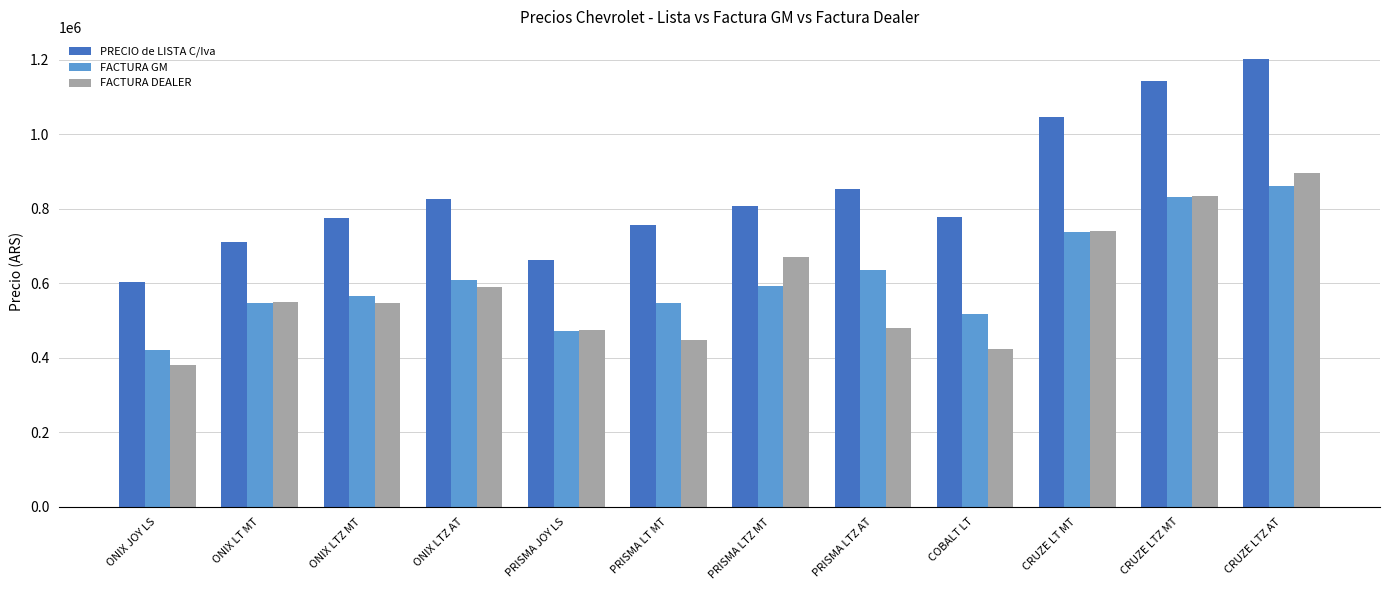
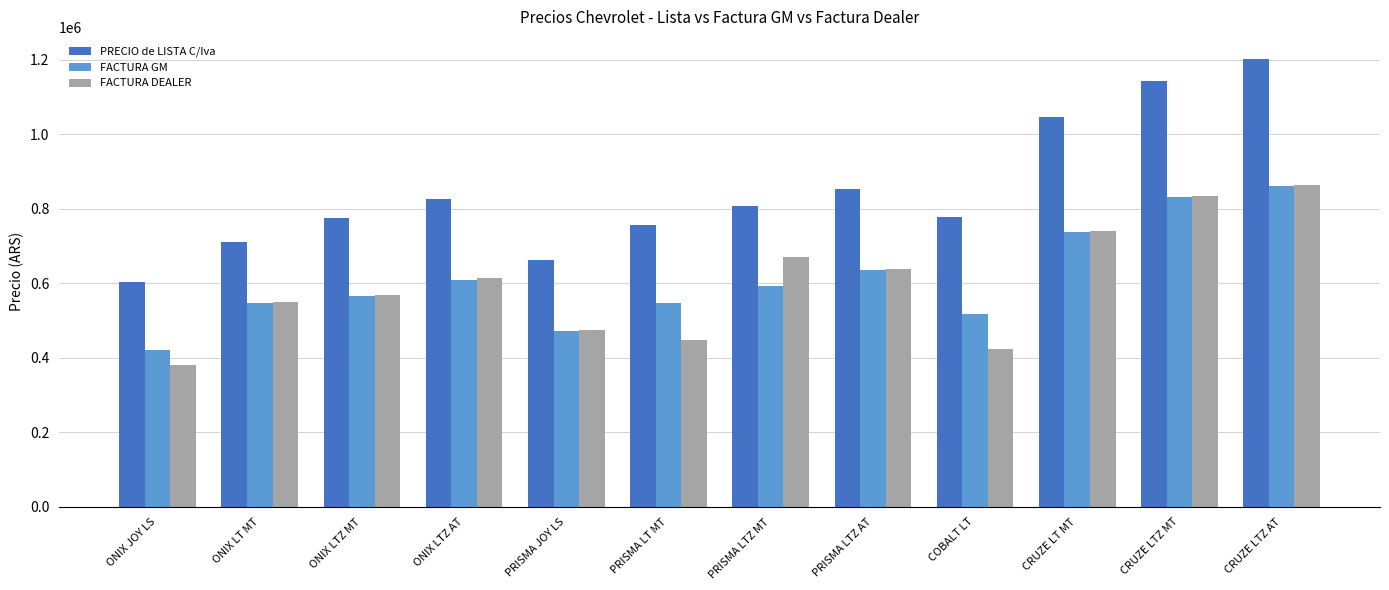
  {
    "FACTURA DEALER": {
      "ONIX JOY LS": 380000,
      "ONIX LT MT": 550000,
-     "ONIX LTZ MT": 550000,
-     "ONIX LTZ AT": 590000,
+     "ONIX LTZ MT": 570000,
+     "ONIX LTZ AT": 610000,
      "PRISMA JOY LS": 470000,
      "PRISMA LT MT": 450000,
      "PRISMA LTZ MT": 670000,
-     "PRISMA LTZ AT": 480000,
+     "PRISMA LTZ AT": 640000,
      "COBALT LT": 420000,
      "CRUZE LT MT": 740000,
      "CRUZE LTZ MT": 830000,
-     "CRUZE LTZ AT": 900000
+     "CRUZE LTZ AT": 860000
    }
  }
